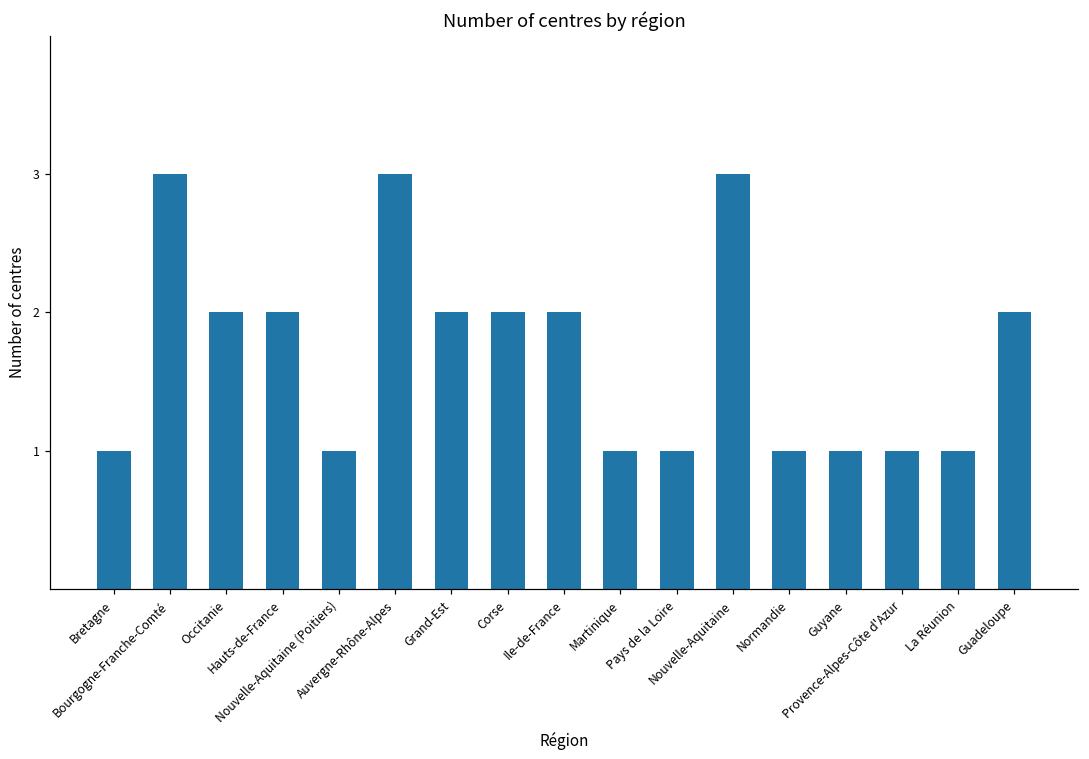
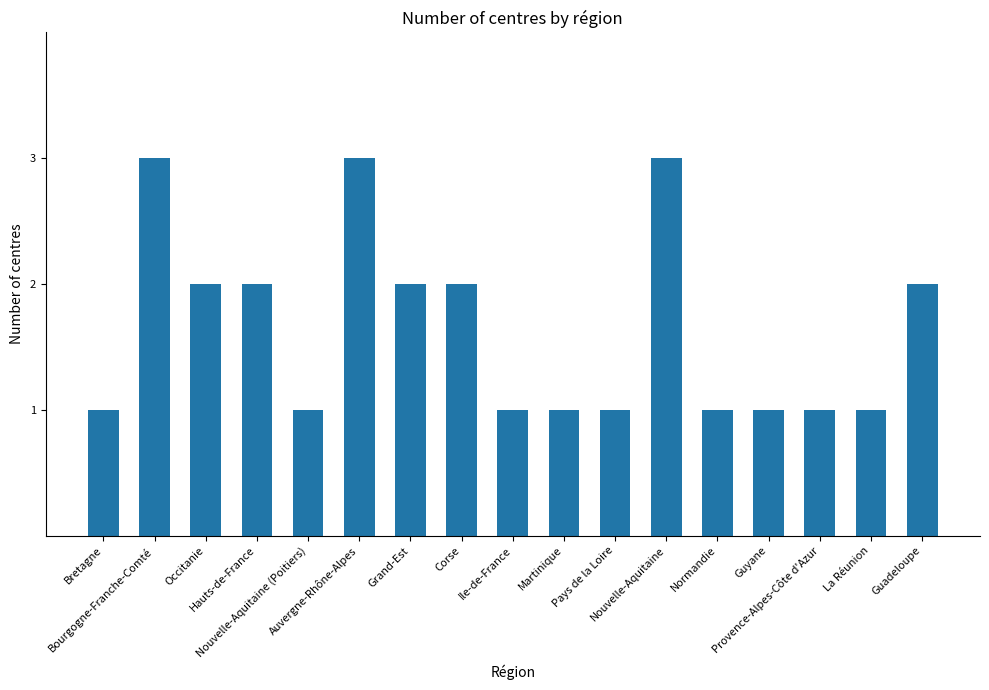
  {
    "Bretagne": 1,
    "Bourgogne-Franche-Comté": 3,
    "Occitanie": 2,
    "Hauts-de-France": 2,
    "Nouvelle-Aquitaine (Poitiers)": 1,
    "Auvergne-Rhône-Alpes": 3,
    "Grand-Est": 2,
    "Corse": 2,
-   "Ile-de-France": 2,
+   "Ile-de-France": 1,
    "Martinique": 1,
    "Pays de la Loire": 1,
    "Nouvelle-Aquitaine": 3,
    "Normandie": 1,
    "Guyane": 1,
    "Provence-Alpes-Côte d'Azur": 1,
    "La Réunion": 1,
    "Guadeloupe": 2
  }
